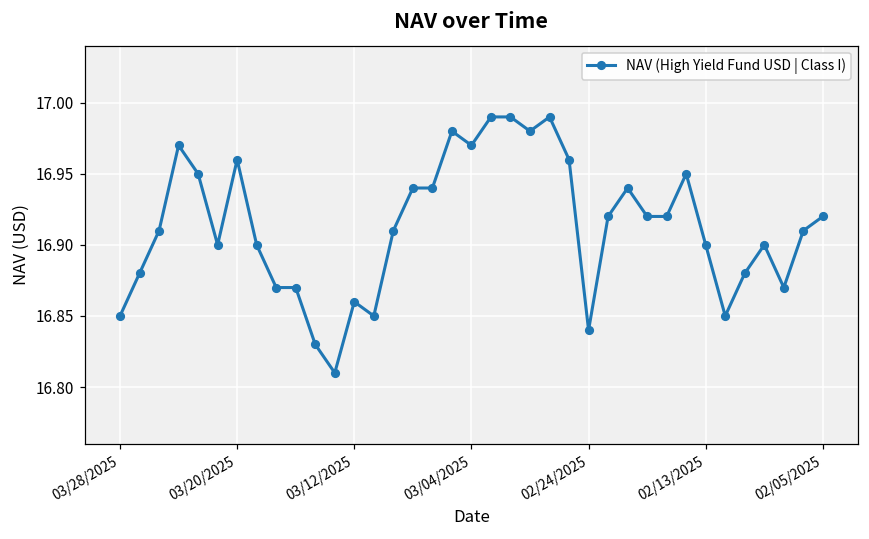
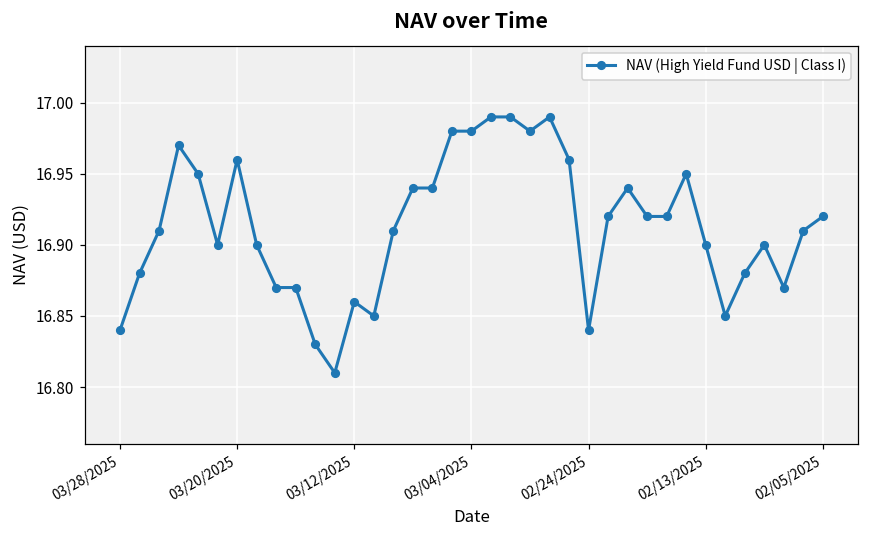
  {
-   "03/28/2025": 16.85,
+   "03/28/2025": 16.84,
    "03/20/2025": 16.96,
    "03/12/2025": 16.86,
-   "03/04/2025": 16.97,
+   "03/04/2025": 16.98,
    "02/24/2025": 16.84,
    "02/13/2025": 16.90,
    "02/05/2025": 16.92
  }
